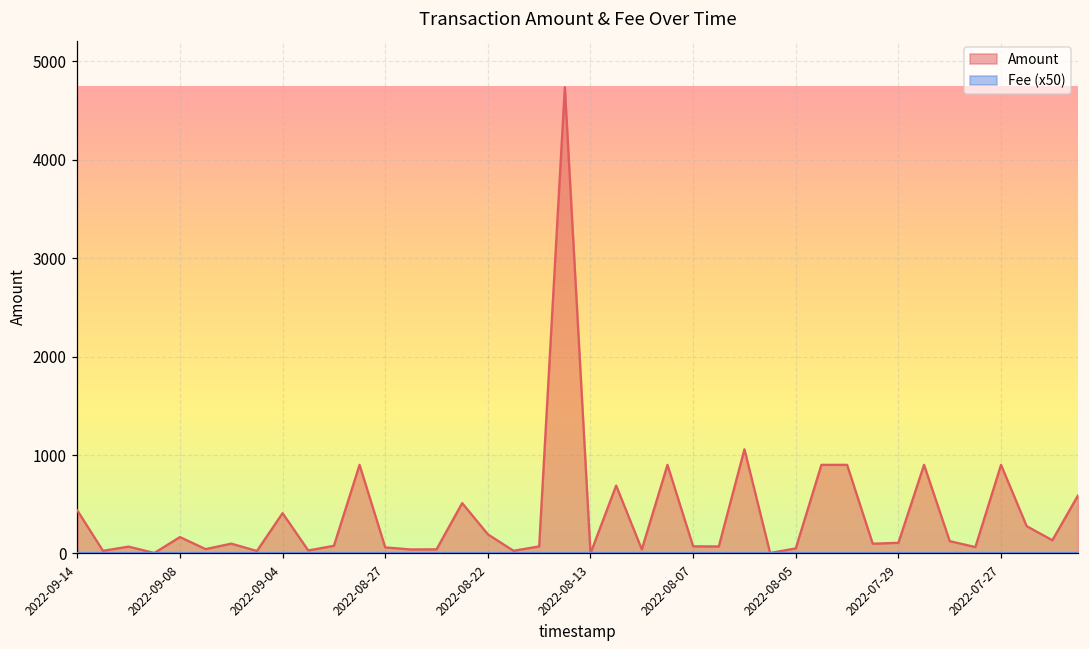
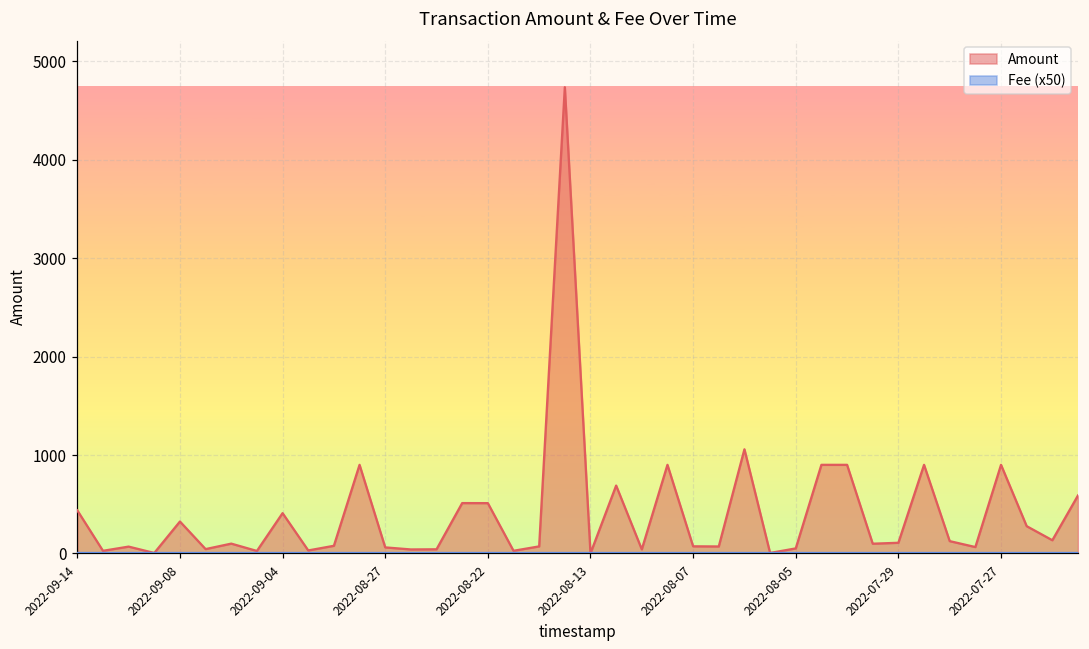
  {
    "Amount": {
      "2022-09-14": 400,
-     "2022-09-08": 200,
-     "2022-08-22": 200,
+     "2022-09-08": 300,
+     "2022-08-22": 500,
      "2022-08-05": 100
    },
    "Fee (x50)": {
      "2022-09-14": 0,
      "2022-09-08": 0,
      "2022-08-22": 0,
      "2022-08-05": 0
    }
  }
